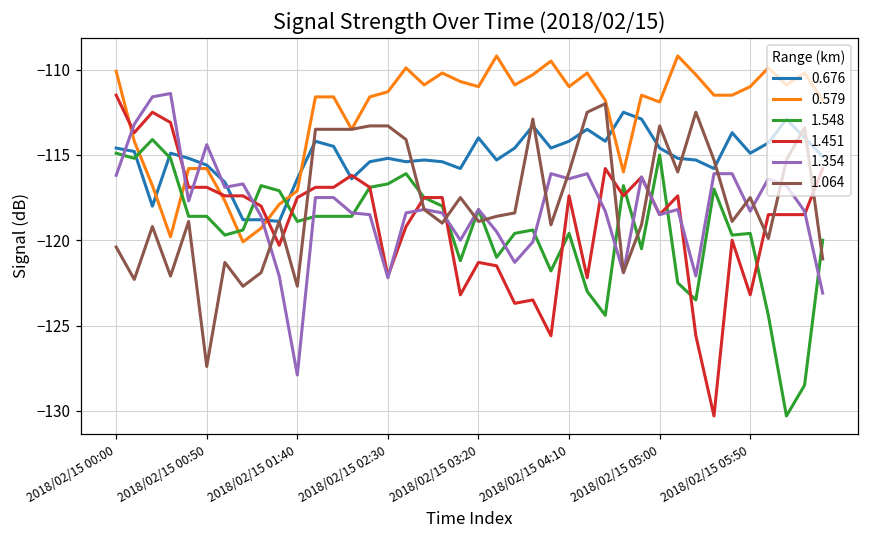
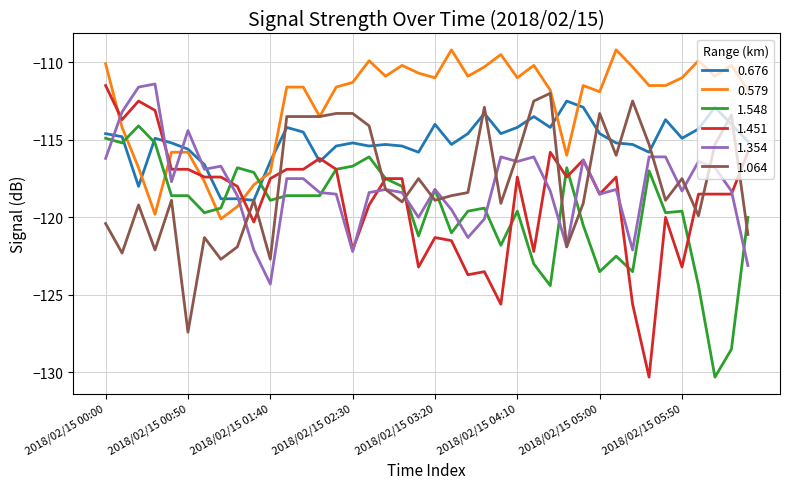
  {
    "0.676": {
      "2018/02/15 00:00": -114.6,
      "2018/02/15 00:50": -115.6,
      "2018/02/15 01:40": -116.4,
      "2018/02/15 02:30": -115.2,
      "2018/02/15 03:20": -114.0,
      "2018/02/15 04:10": -114.2,
      "2018/02/15 05:00": -114.6,
      "2018/02/15 05:50": -114.9
    },
    "0.579": {
      "2018/02/15 00:00": -110.1,
      "2018/02/15 00:50": -115.8,
      "2018/02/15 01:40": -117.1,
      "2018/02/15 02:30": -111.3,
      "2018/02/15 03:20": -111.0,
      "2018/02/15 04:10": -111.0,
      "2018/02/15 05:00": -111.9,
      "2018/02/15 05:50": -111.0
    },
    "1.548": {
      "2018/02/15 00:00": -114.9,
      "2018/02/15 00:50": -118.6,
      "2018/02/15 01:40": -118.9,
      "2018/02/15 02:30": -116.7,
      "2018/02/15 04:10": -119.6,
-     "2018/02/15 05:00": -115.0,
+     "2018/02/15 05:00": -123.5,
      "2018/02/15 05:50": -119.6
    },
    "1.451": {
      "2018/02/15 00:00": -111.5,
      "2018/02/15 00:50": -116.9,
      "2018/02/15 01:40": -117.5,
      "2018/02/15 03:20": -121.3,
      "2018/02/15 04:10": -117.4,
      "2018/02/15 05:50": -123.2
    },
    "1.354": {
      "2018/02/15 00:00": -116.2,
      "2018/02/15 00:50": -114.4,
-     "2018/02/15 01:40": -127.9,
+     "2018/02/15 01:40": -124.3,
      "2018/02/15 04:10": -116.4,
      "2018/02/15 05:50": -118.3
    },
    "1.064": {
      "2018/02/15 00:00": -120.4,
      "2018/02/15 00:50": -127.4,
      "2018/02/15 01:40": -122.7,
      "2018/02/15 02:30": -113.3,
      "2018/02/15 03:20": -118.9,
      "2018/02/15 04:10": -116.0,
      "2018/02/15 05:00": -113.3,
      "2018/02/15 05:50": -117.5
    }
  }
